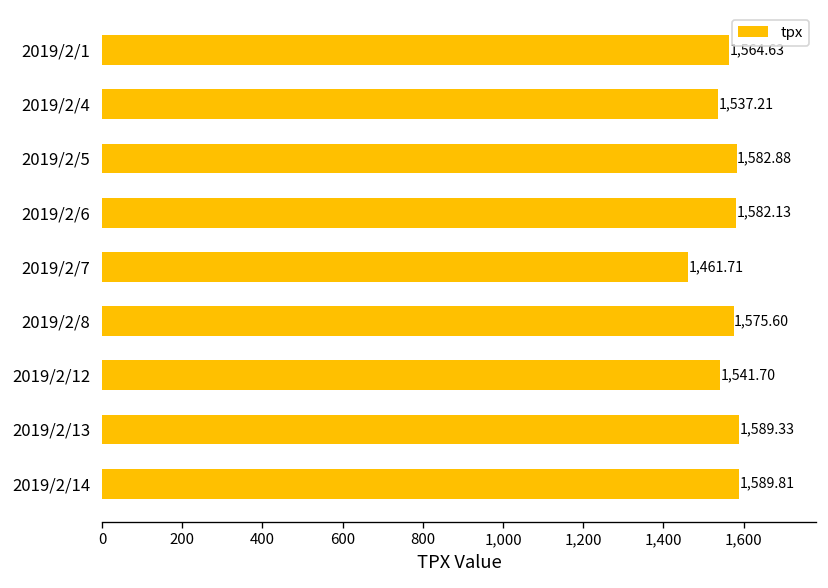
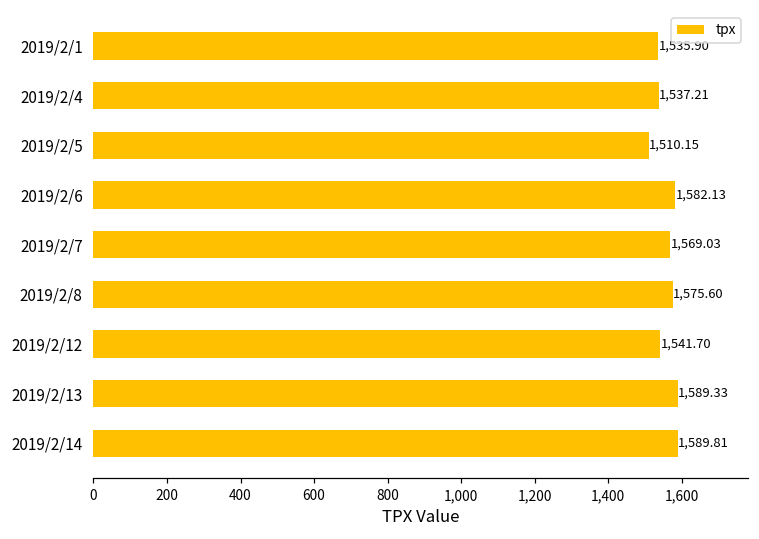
  {
-   "2019/2/1": "1,564.63",
+   "2019/2/1": "1,535.90",
    "2019/2/4": "1,537.21",
-   "2019/2/5": "1,582.88",
+   "2019/2/5": "1,510.15",
    "2019/2/6": "1,582.13",
-   "2019/2/7": "1,461.71",
+   "2019/2/7": "1,569.03",
    "2019/2/8": "1,575.60",
    "2019/2/12": "1,541.70",
    "2019/2/13": "1,589.33",
    "2019/2/14": "1,589.81"
  }
